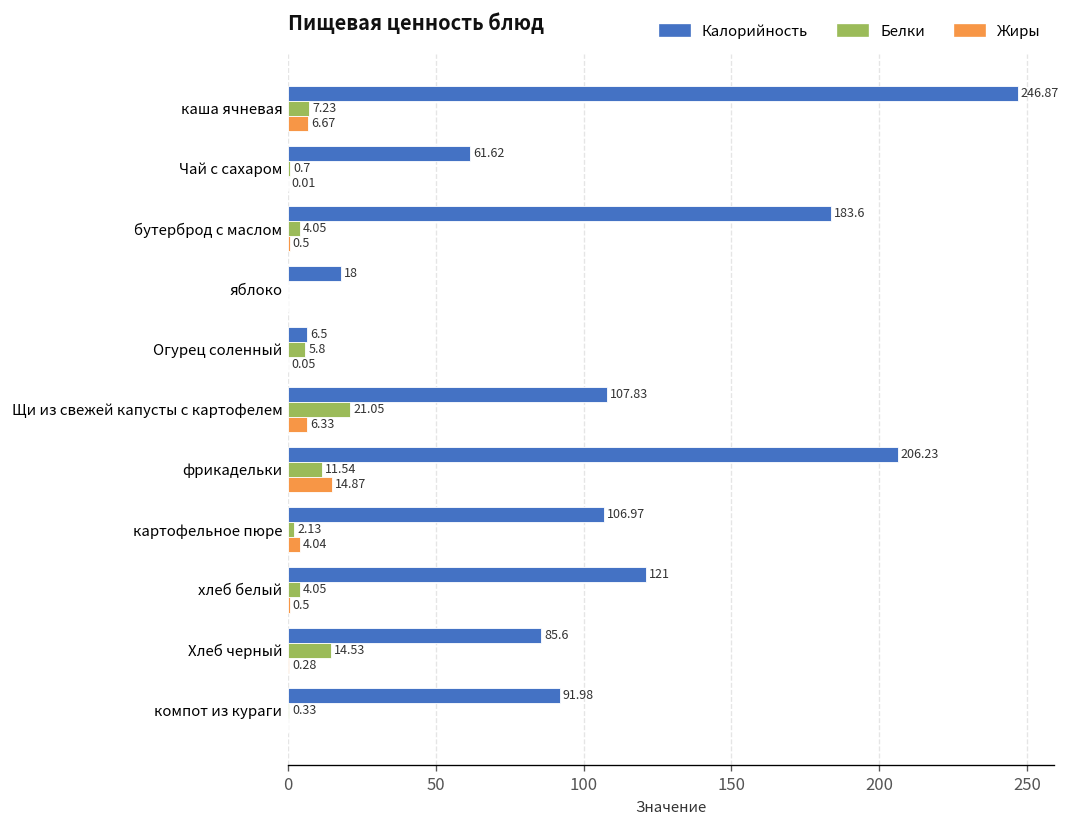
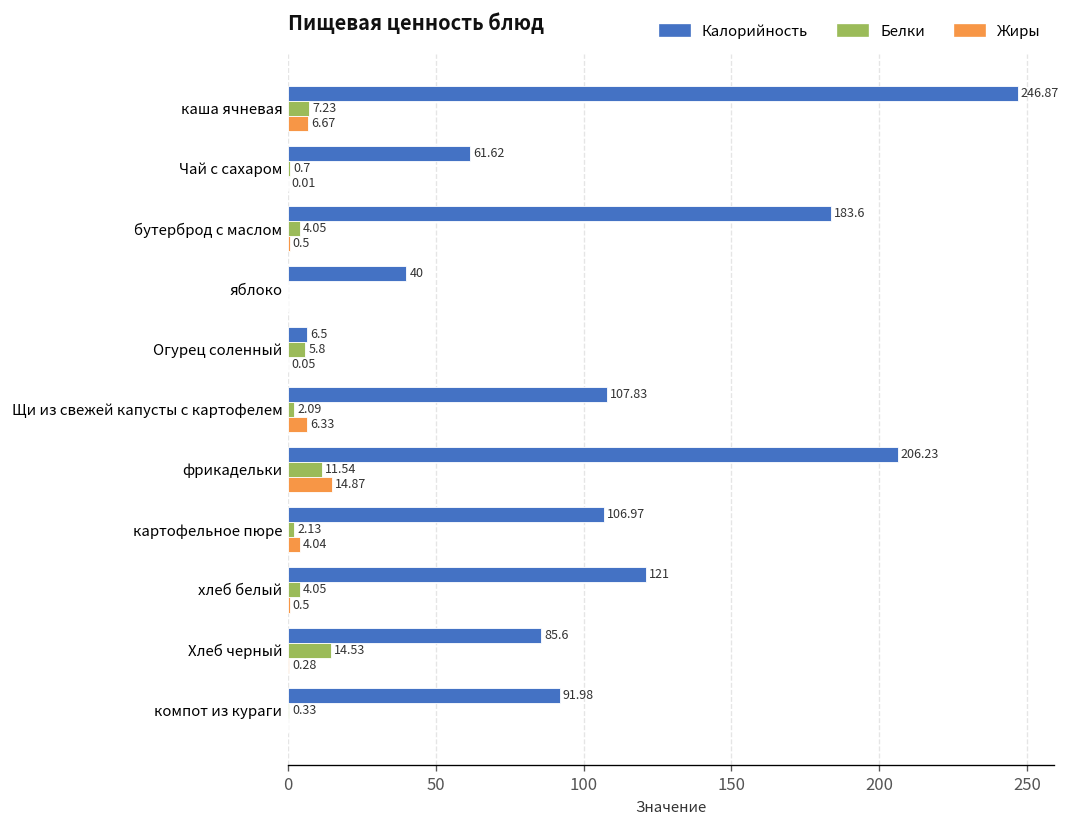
  {
    "Калорийность": {
      "каша ячневая": 246.87,
      "Чай с сахаром": 61.62,
      "бутерброд с маслом": 183.6,
-     "яблоко": 18,
+     "яблоко": 40,
      "Огурец соленный": 6.5,
      "Щи из свежей капусты с картофелем": 107.83,
      "фрикадельки": 206.23,
      "картофельное пюре": 106.97,
      "хлеб белый": 121,
      "Хлеб черный": 85.6,
      "компот из кураги": 91.98
    },
    "Белки": {
      "каша ячневая": 7.23,
      "Чай с сахаром": 0.7,
      "бутерброд с маслом": 4.05,
      "Огурец соленный": 5.8,
-     "Щи из свежей капусты с картофелем": 21.05,
+     "Щи из свежей капусты с картофелем": 2.09,
      "фрикадельки": 11.54,
      "картофельное пюре": 2.13,
      "хлеб белый": 4.05,
      "Хлеб черный": 14.53,
      "компот из кураги": 0.33
    },
    "Жиры": {
      "каша ячневая": 6.67,
      "Чай с сахаром": 0.01,
      "бутерброд с маслом": 0.5,
      "Огурец соленный": 0.05,
      "Щи из свежей капусты с картофелем": 6.33,
      "фрикадельки": 14.87,
      "картофельное пюре": 4.04,
      "хлеб белый": 0.5,
      "Хлеб черный": 0.28
    }
  }
